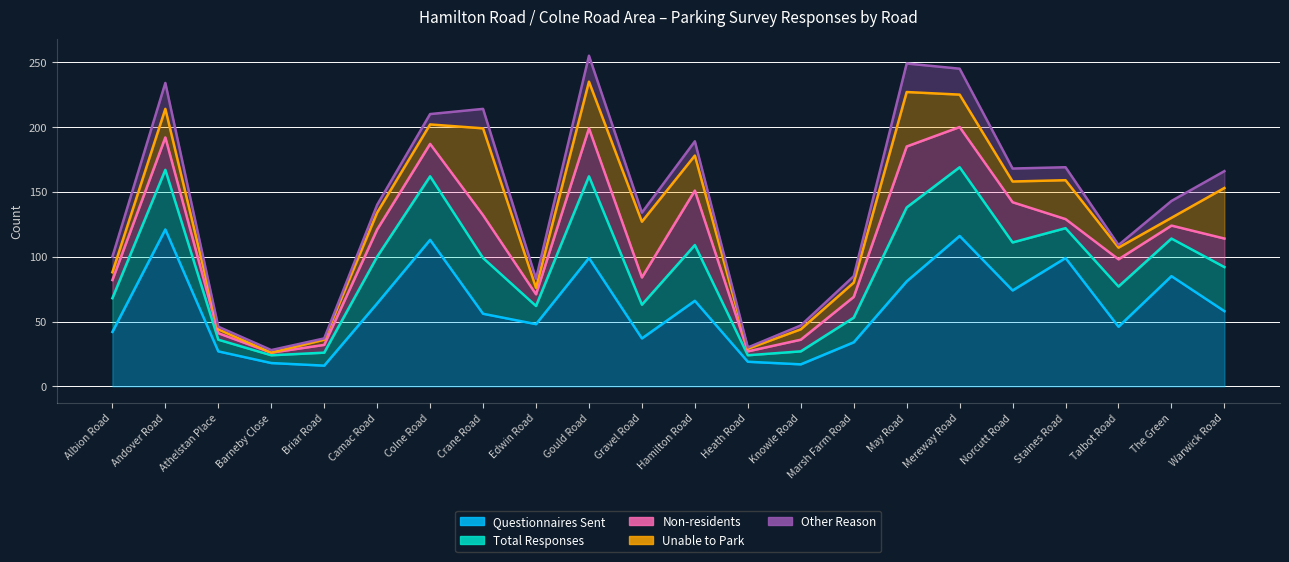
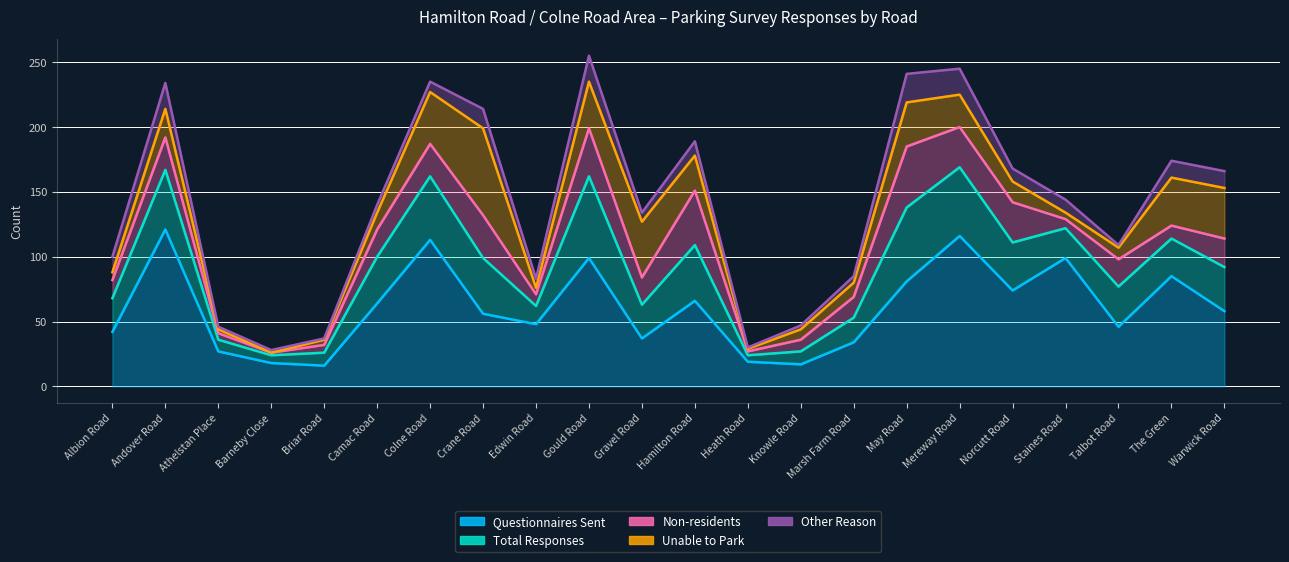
  {
    "Unable to Park": {
      "Albion Road": 6,
      "Andover Road": 22,
      "Athelstan Place": 3,
      "Camac Road": 13,
-     "Colne Road": 15,
+     "Colne Road": 40,
      "Crane Road": 67,
      "Edwin Road": 5,
      "Gould Road": 36,
      "Gravel Road": 43,
      "Hamilton Road": 27,
      "Knowle Road": 8,
      "Marsh Farm Road": 11,
-     "May Road": 42,
+     "May Road": 34,
      "Mereway Road": 25,
      "Norcutt Road": 16,
-     "Staines Road": 30,
+     "Staines Road": 5,
      "Talbot Road": 9,
-     "The Green": 6,
+     "The Green": 37,
      "Warwick Road": 39
    }
  }
